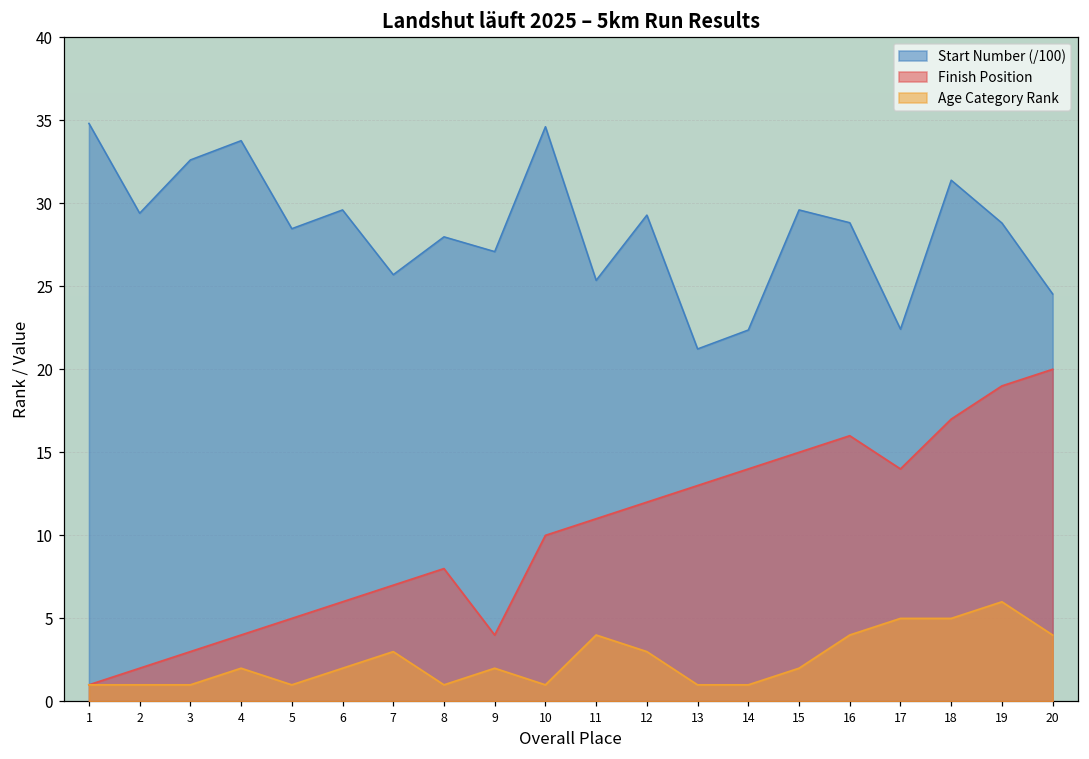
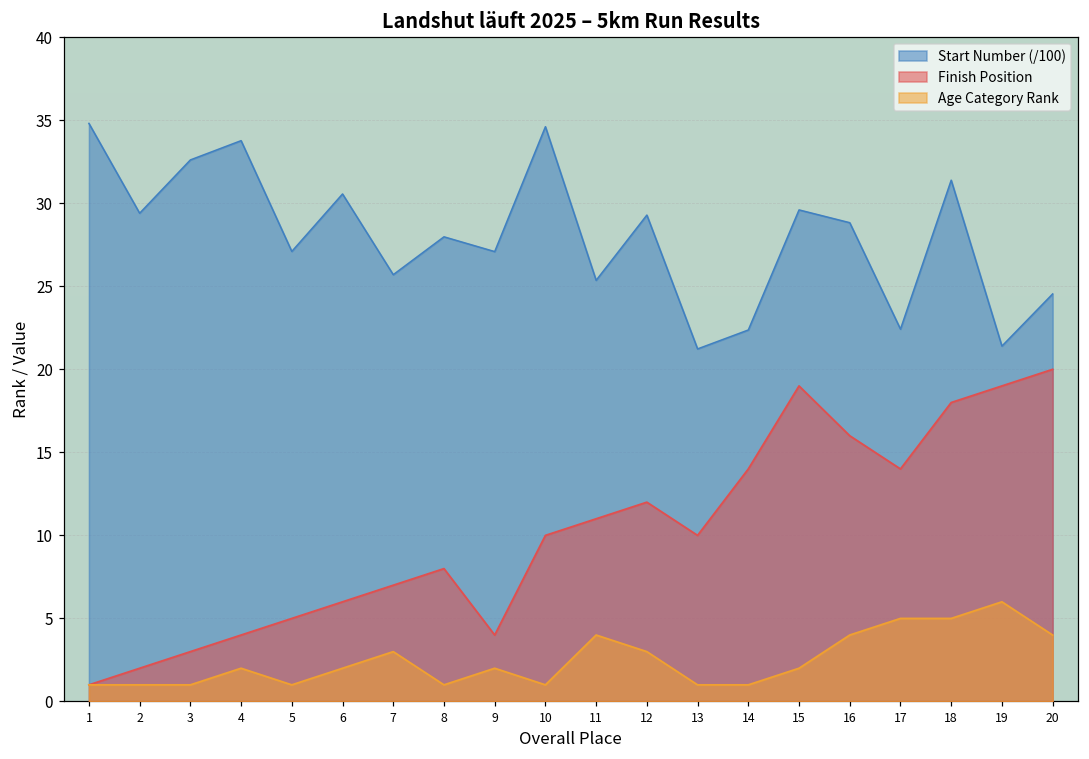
  {
    "Start Number (/100)": {
      "1": 34.8,
      "2": 29.4,
      "3": 32.6,
      "4": 33.8,
-     "5": 28.5,
-     "6": 29.6,
+     "5": 27.1,
+     "6": 30.6,
      "7": 25.7,
      "8": 28.0,
      "9": 27.1,
      "10": 34.6,
      "11": 25.4,
      "12": 29.3,
      "13": 21.2,
      "14": 22.4,
      "15": 29.6,
      "16": 28.8,
      "17": 22.4,
      "18": 31.4,
-     "19": 28.8,
+     "19": 21.4,
      "20": 24.5
    },
    "Finish Position": {
      "2": 2,
      "3": 3,
      "4": 4,
      "5": 5,
      "6": 6,
      "7": 7,
      "8": 8,
      "9": 4,
      "10": 10,
      "11": 11,
      "12": 12,
-     "13": 13,
+     "13": 10,
      "14": 14,
-     "15": 15,
+     "15": 19,
      "16": 16,
      "17": 14,
-     "18": 17,
+     "18": 18,
      "19": 19,
      "20": 20
    },
    "Age Category Rank": {
      "2": 1.0,
      "3": 1.0,
      "4": 2.0,
      "5": 1.0,
      "6": 2.0,
      "7": 3.0,
      "8": 1.0,
      "9": 2.0,
      "10": 1.0,
      "11": 4.0,
      "12": 3.0,
      "13": 1.0,
      "14": 1.0,
      "15": 2.0,
      "16": 4.0,
      "17": 5.0,
      "18": 5.0,
      "19": 6.0,
      "20": 4.0
    }
  }
